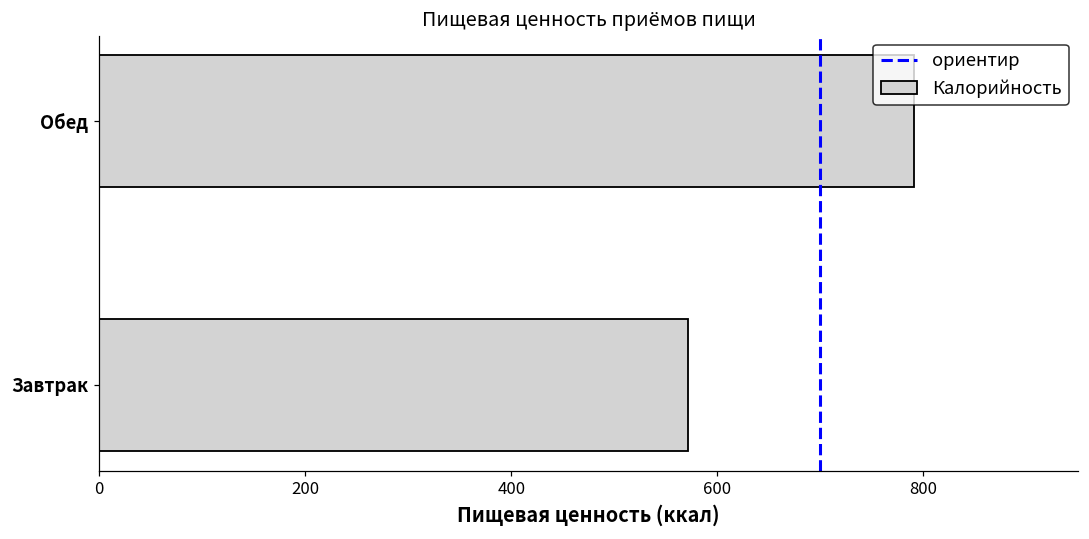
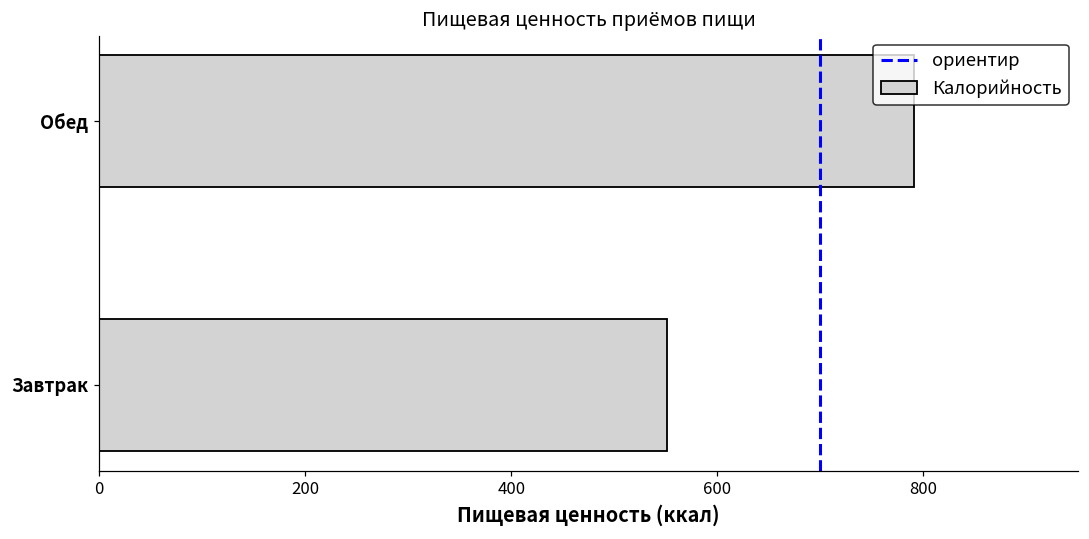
  {
    "Обед": 790,
-   "Завтрак": 570
+   "Завтрак": 550
  }
